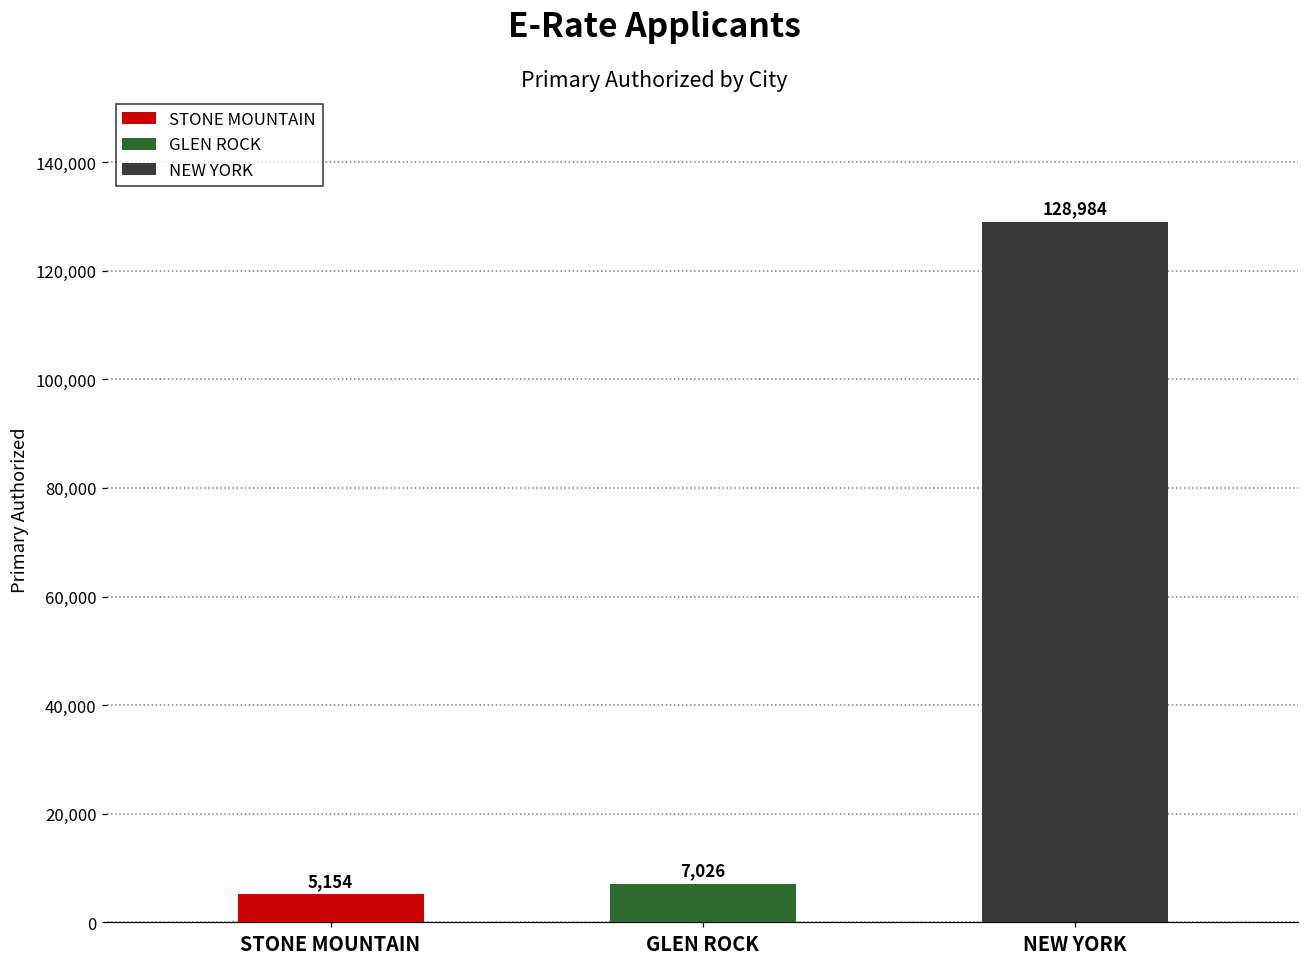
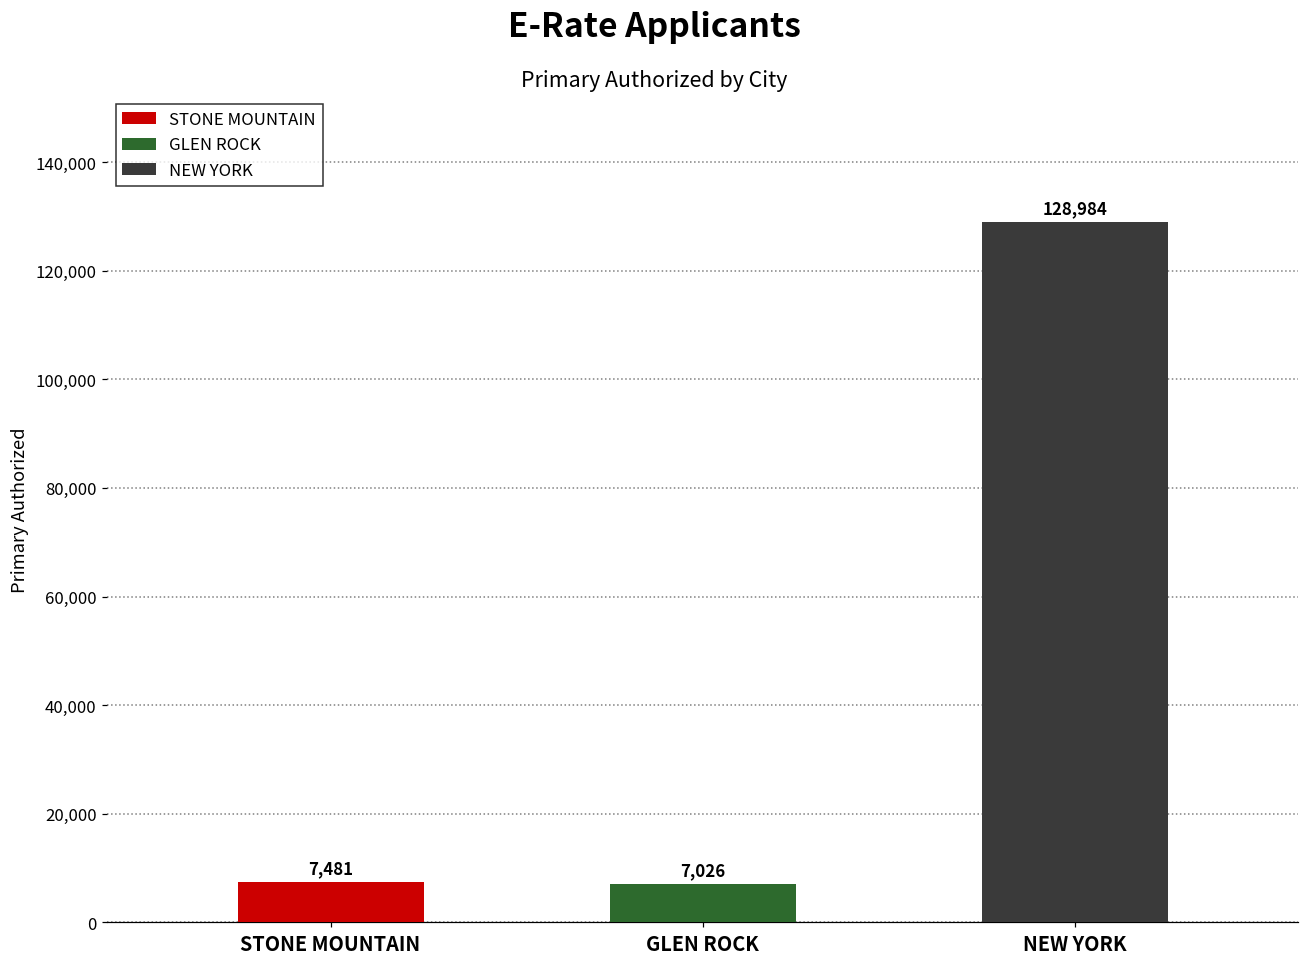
  {
-   "STONE MOUNTAIN": "5,154",
+   "STONE MOUNTAIN": "7,481",
    "GLEN ROCK": "7,026",
    "NEW YORK": "128,984"
  }
